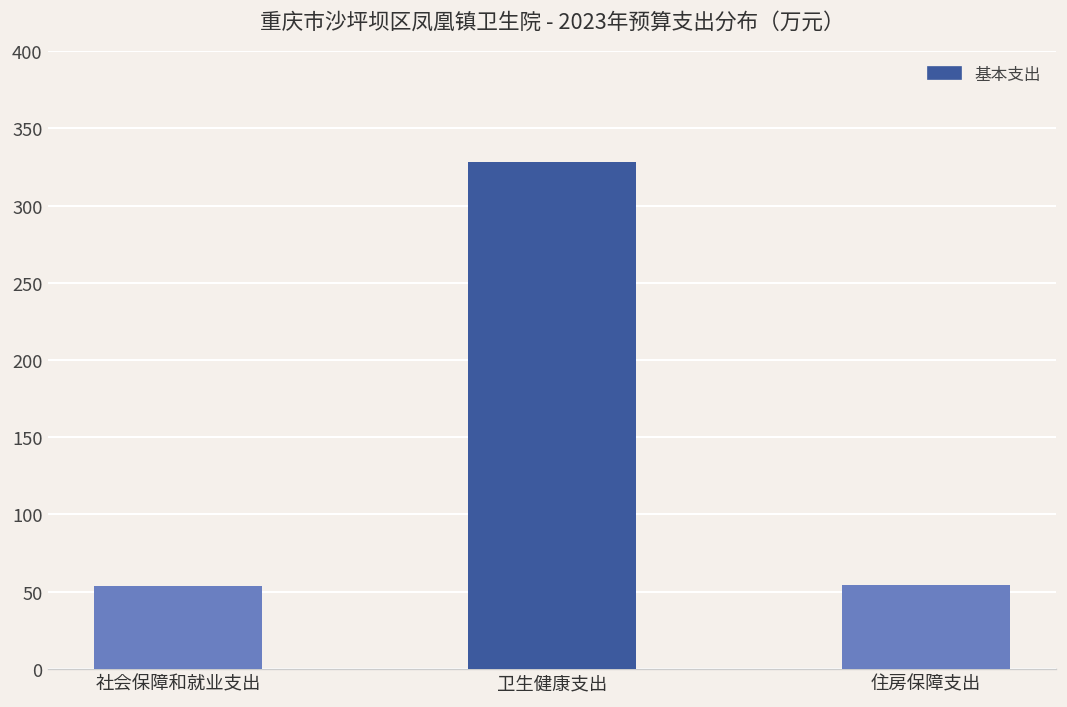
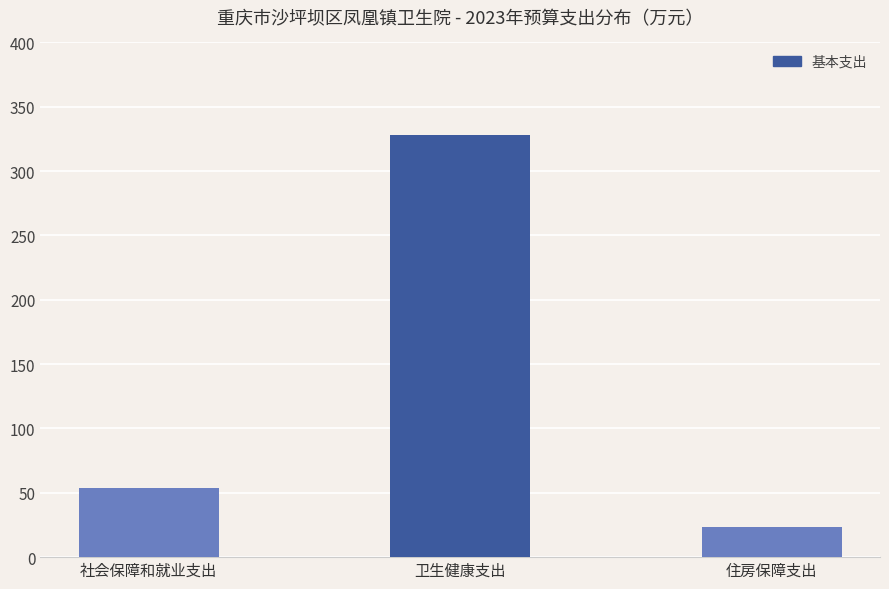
  {
    "社会保障和就业支出": 53,
    "卫生健康支出": 328,
-   "住房保障支出": 54
+   "住房保障支出": 24
  }
